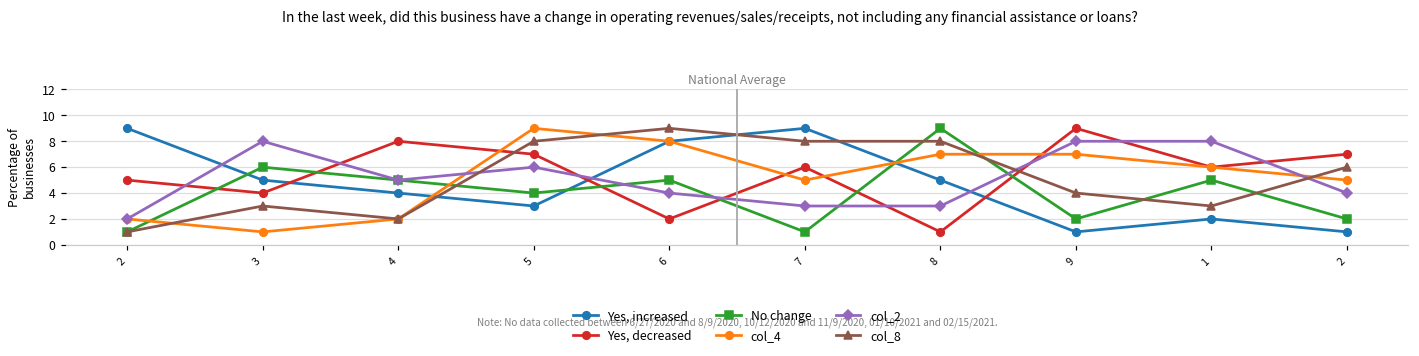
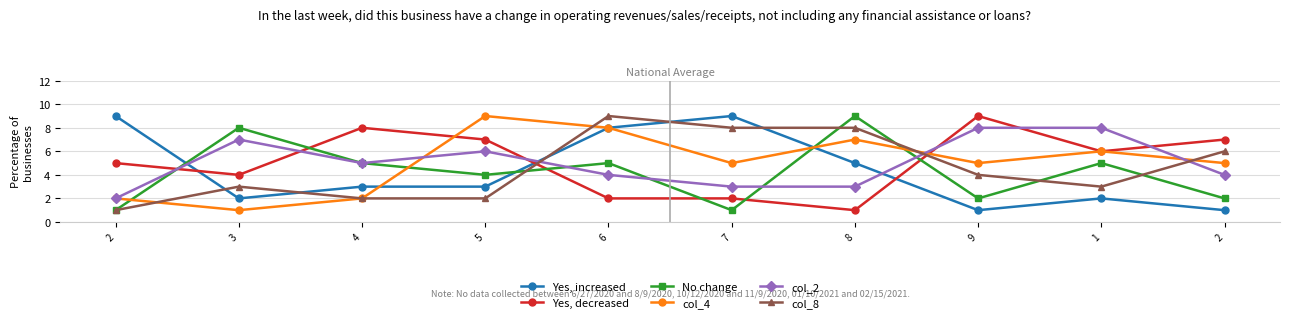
  {
    "Yes, increased": {
-     "3": 5,
-     "4": 4,
+     "3": 2,
+     "4": 3,
      "5": 3,
      "7": 9,
      "8": 5,
      "9": 1,
      "1": 2
    },
    "Yes, decreased": {
      "3": 4,
      "4": 8,
      "5": 7,
      "6": 2,
-     "7": 6,
+     "7": 2,
      "8": 1,
      "9": 9
    },
    "No change": {
-     "3": 6,
+     "3": 8,
      "5": 4,
      "6": 5,
      "7": 1,
      "8": 9,
      "9": 2,
      "1": 5
    },
    "col_4": {
      "3": 1,
      "5": 9,
      "7": 5,
      "8": 7,
-     "9": 7
+     "9": 5
    },
    "col_2": {
-     "3": 8,
+     "3": 7,
      "5": 6,
      "6": 4,
      "7": 3,
      "8": 3,
      "9": 8,
      "1": 8
    },
    "col_8": {
      "3": 3,
-     "5": 8,
+     "5": 2,
      "6": 9,
      "7": 8,
      "8": 8,
      "9": 4,
      "1": 3
    }
  }
